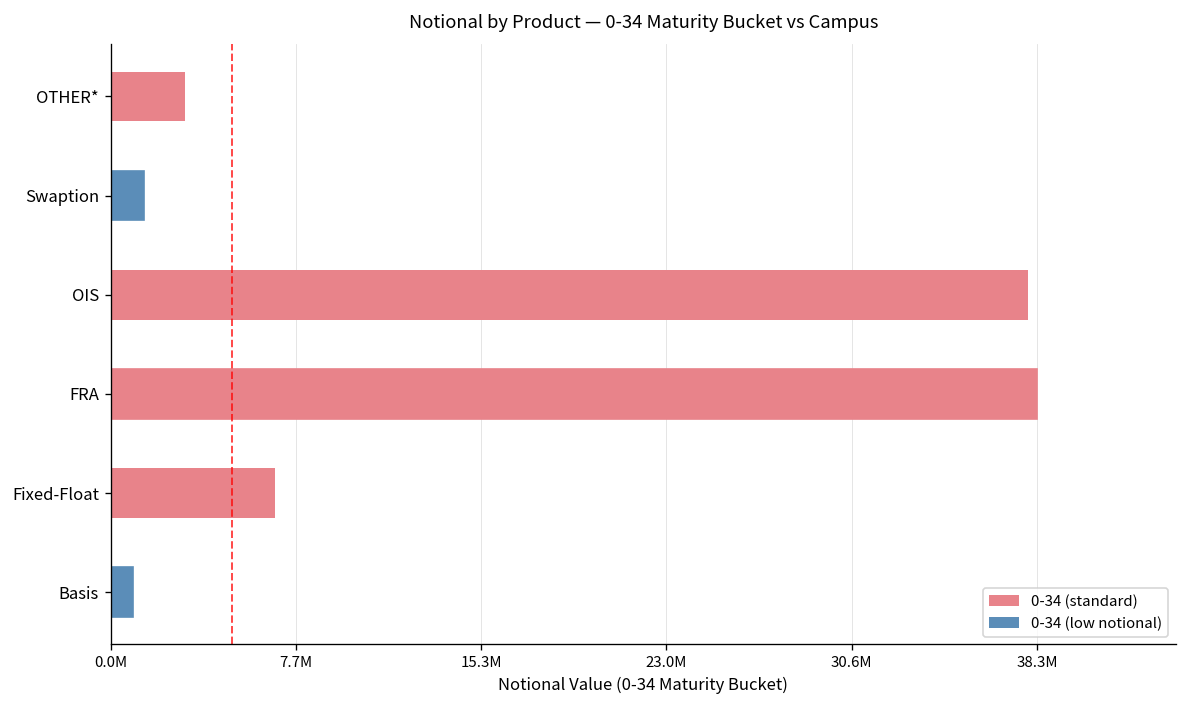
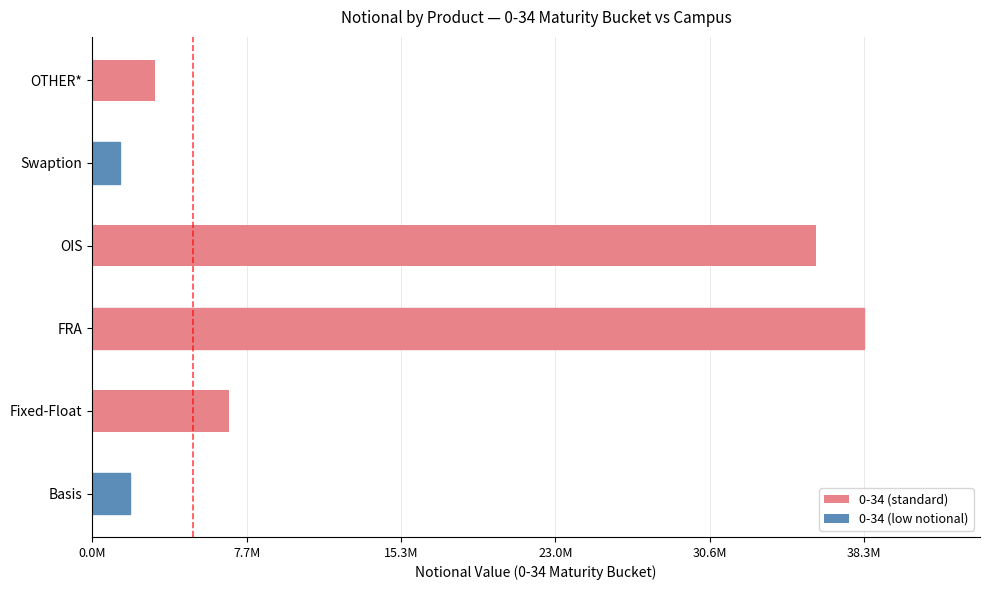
  {
    "OTHER*": 3100000,
    "Swaption": 1400000,
-   "OIS": 37900000,
+   "OIS": 35900000,
    "FRA": 38300000,
    "Fixed-Float": 6800000,
-   "Basis": 900000
+   "Basis": 1900000
  }
